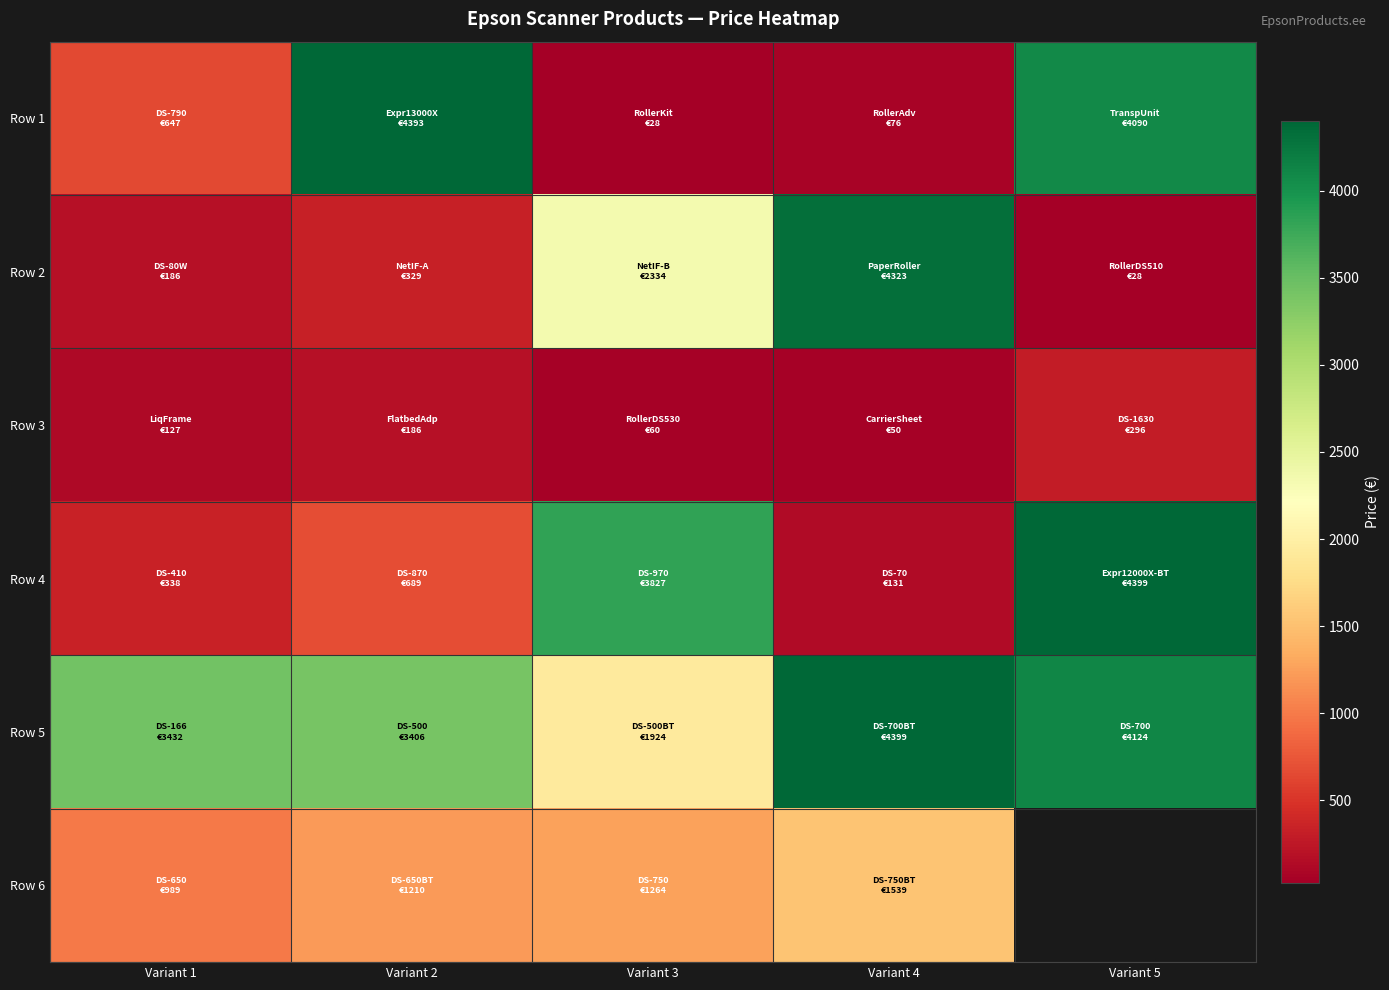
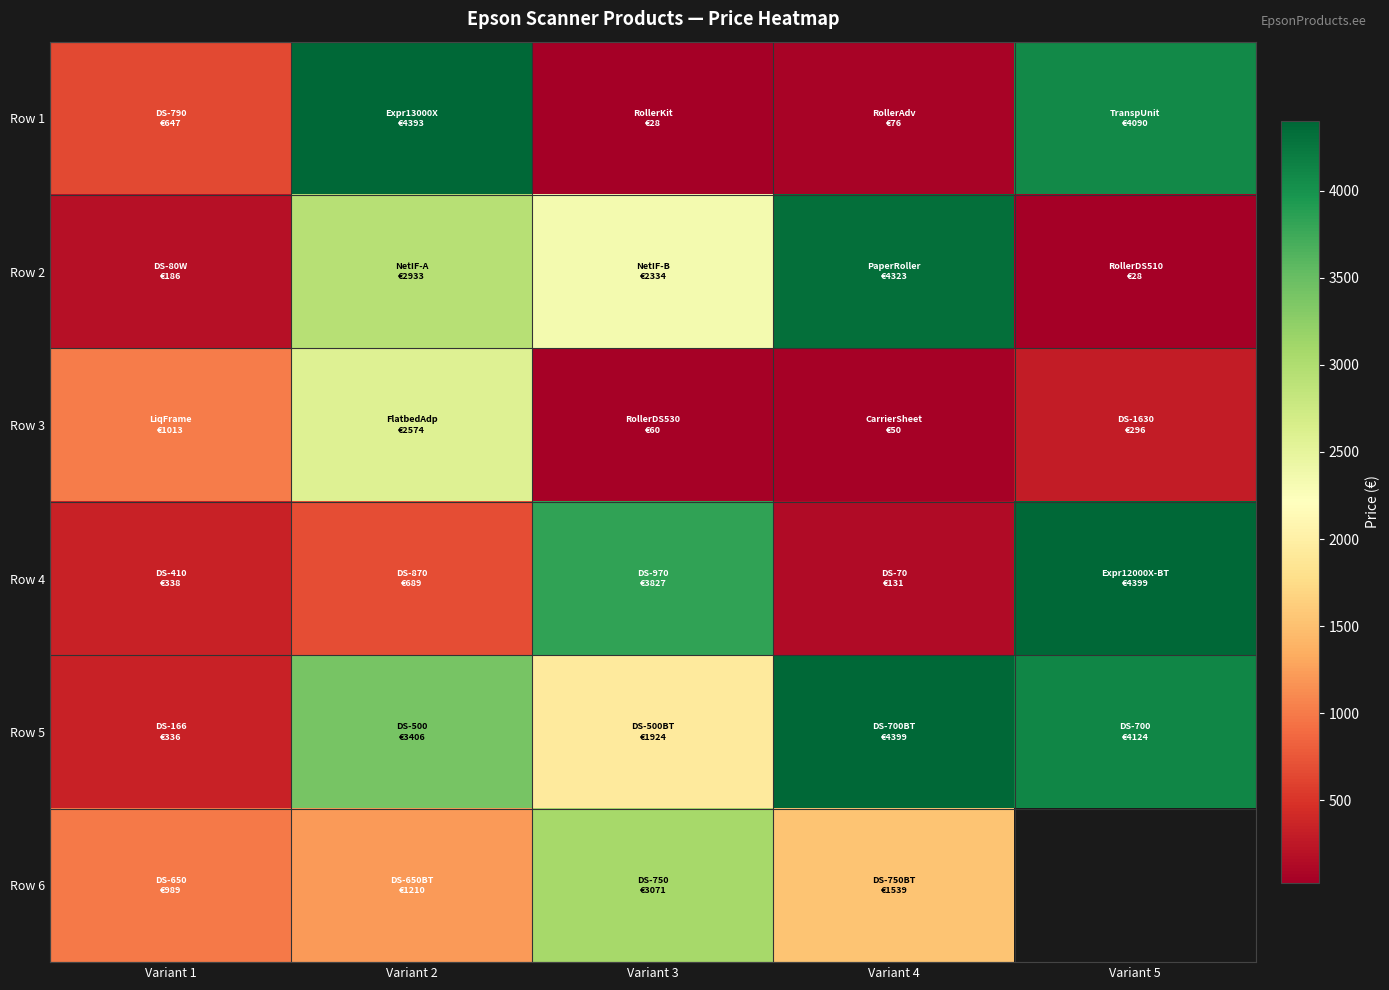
  {
    "Row 1": {
      "Variant 1": "€647",
      "Variant 2": "€4393",
      "Variant 3": "€28",
      "Variant 4": "€76",
      "Variant 5": "€4090"
    },
    "Row 2": {
      "Variant 1": "€186",
-     "Variant 2": "€329",
+     "Variant 2": "€2933",
      "Variant 3": "€2334",
      "Variant 4": "€4323",
      "Variant 5": "€28"
    },
    "Row 3": {
-     "Variant 1": "€127",
-     "Variant 2": "€186",
+     "Variant 1": "€1013",
+     "Variant 2": "€2574",
      "Variant 3": "€60",
      "Variant 4": "€50",
      "Variant 5": "€296"
    },
    "Row 4": {
      "Variant 1": "€338",
      "Variant 2": "€689",
      "Variant 3": "€3827",
      "Variant 4": "€131",
      "Variant 5": "€4399"
    },
    "Row 5": {
-     "Variant 1": "€3432",
+     "Variant 1": "€336",
      "Variant 2": "€3406",
      "Variant 3": "€1924",
      "Variant 4": "€4399",
      "Variant 5": "€4124"
    },
    "Row 6": {
      "Variant 1": "€989",
      "Variant 2": "€1210",
-     "Variant 3": "€1264",
+     "Variant 3": "€3071",
      "Variant 4": "€1539"
    }
  }
